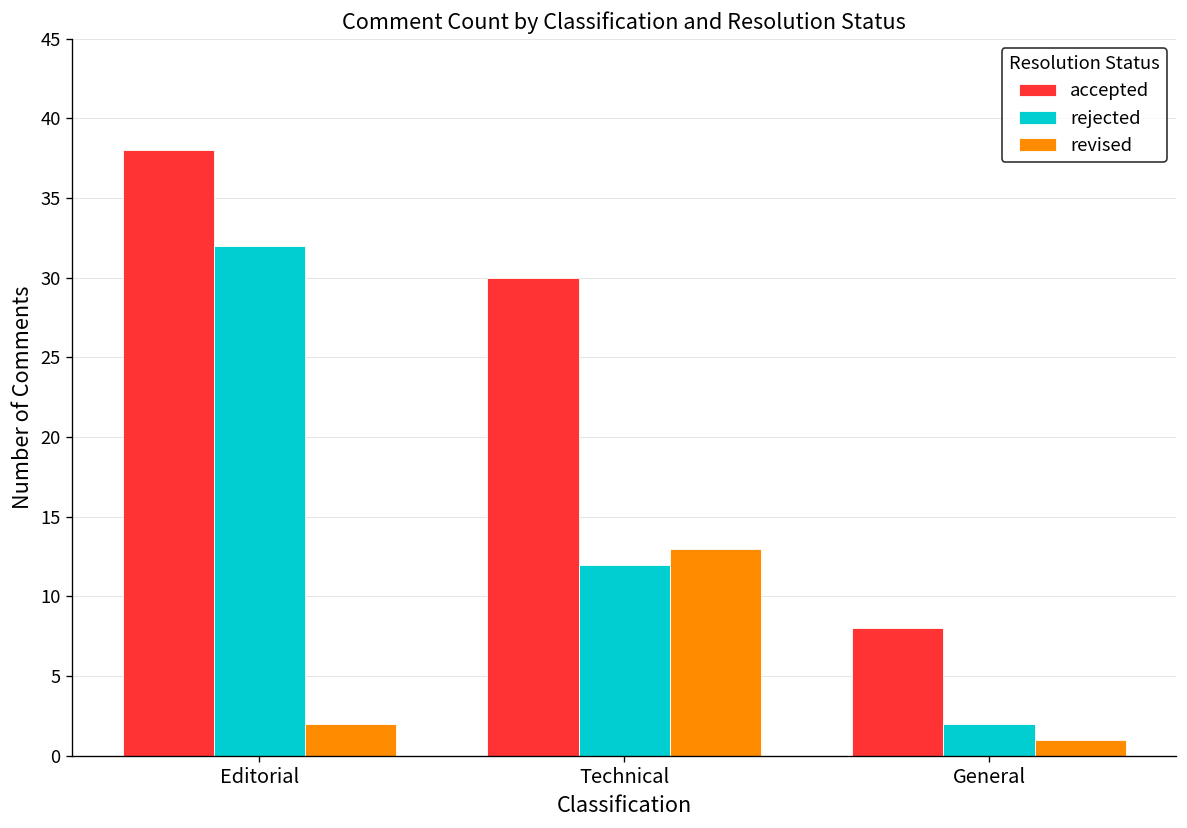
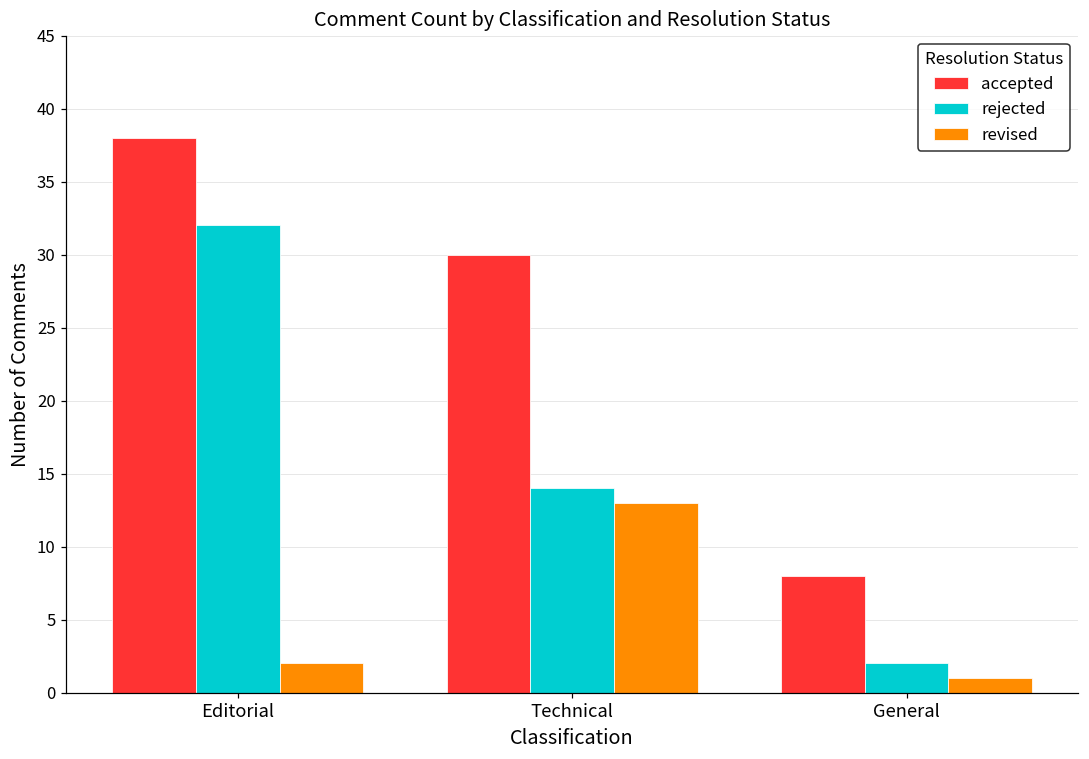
  {
    "accepted": {
      "Editorial": 38,
      "Technical": 30,
      "General": 8
    },
    "rejected": {
      "Editorial": 32,
-     "Technical": 12,
+     "Technical": 14,
      "General": 2
    },
    "revised": {
      "Editorial": 2,
      "Technical": 13,
      "General": 1
    }
  }
